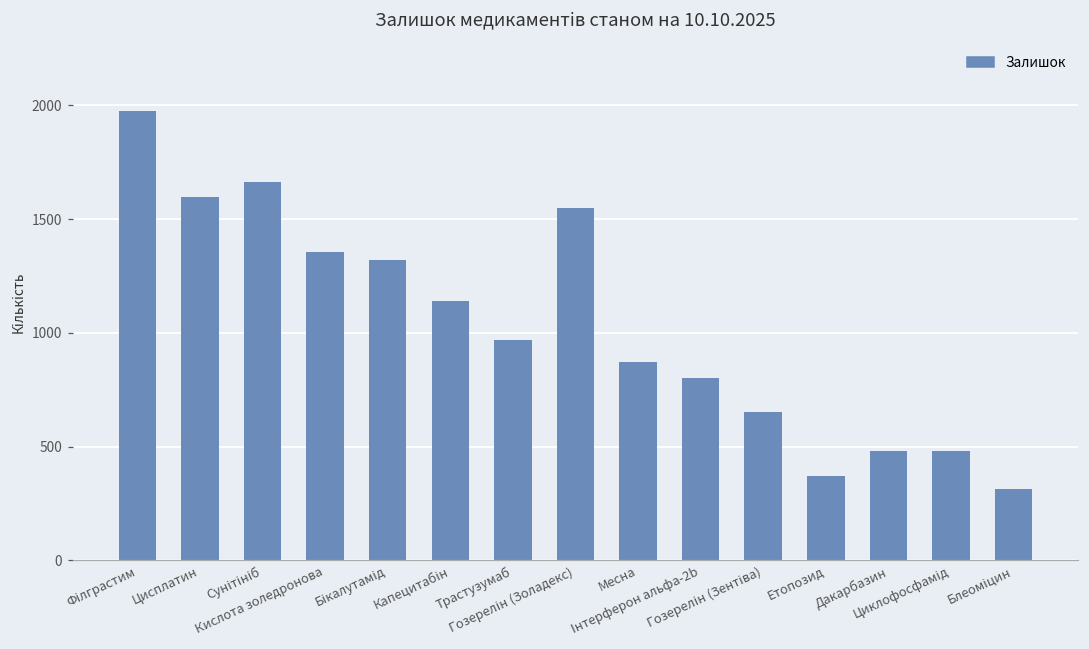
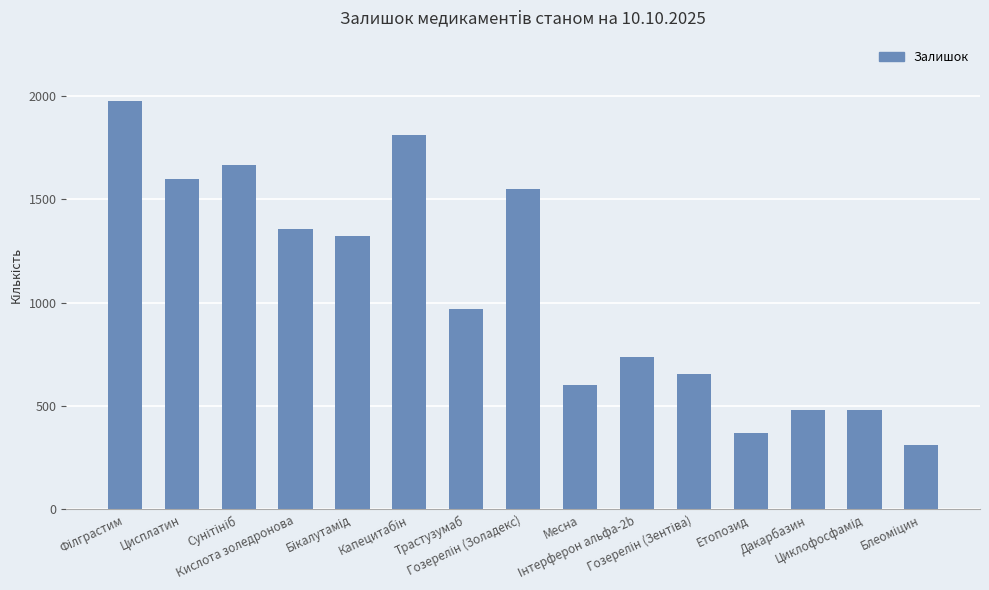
  {
    "Філграстим": 1980,
    "Цисплатин": 1600,
    "Сунітініб": 1660,
    "Кислота золедронова": 1360,
    "Бікалутамід": 1320,
-   "Капецитабін": 1140,
+   "Капецитабін": 1810,
    "Трастузумаб": 970,
    "Гозерелін (Золадекс)": 1550,
-   "Месна": 870,
-   "Інтерферон альфа-2b": 800,
+   "Месна": 600,
+   "Інтерферон альфа-2b": 740,
    "Гозерелін (Зентіва)": 650,
    "Етопозид": 370,
    "Дакарбазин": 480,
    "Циклофосфамід": 480,
    "Блеоміцин": 310
  }
